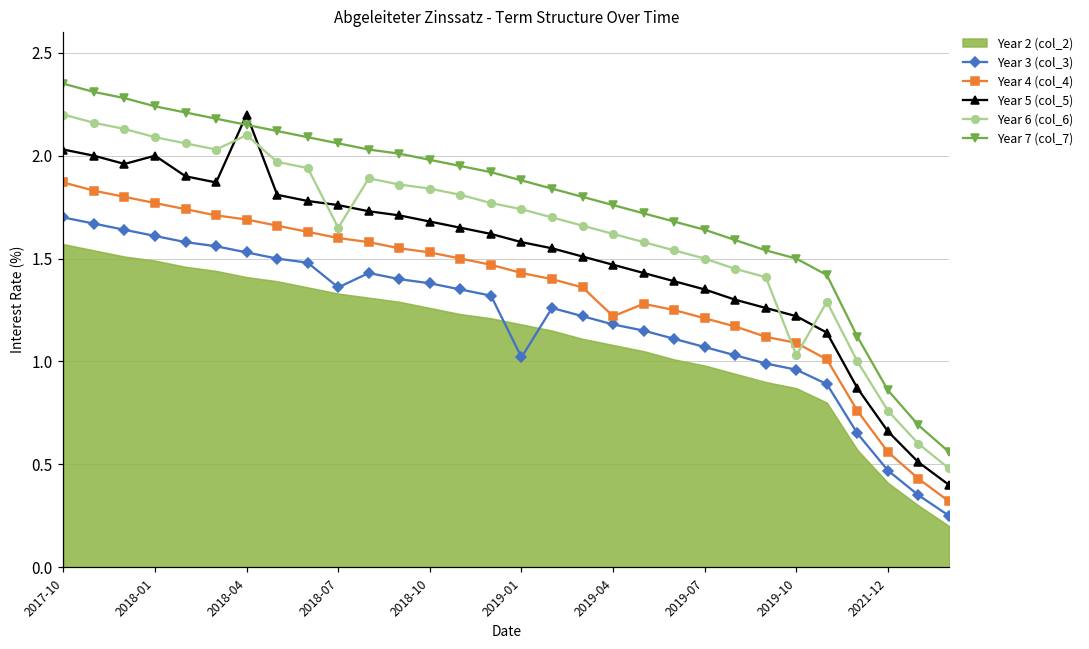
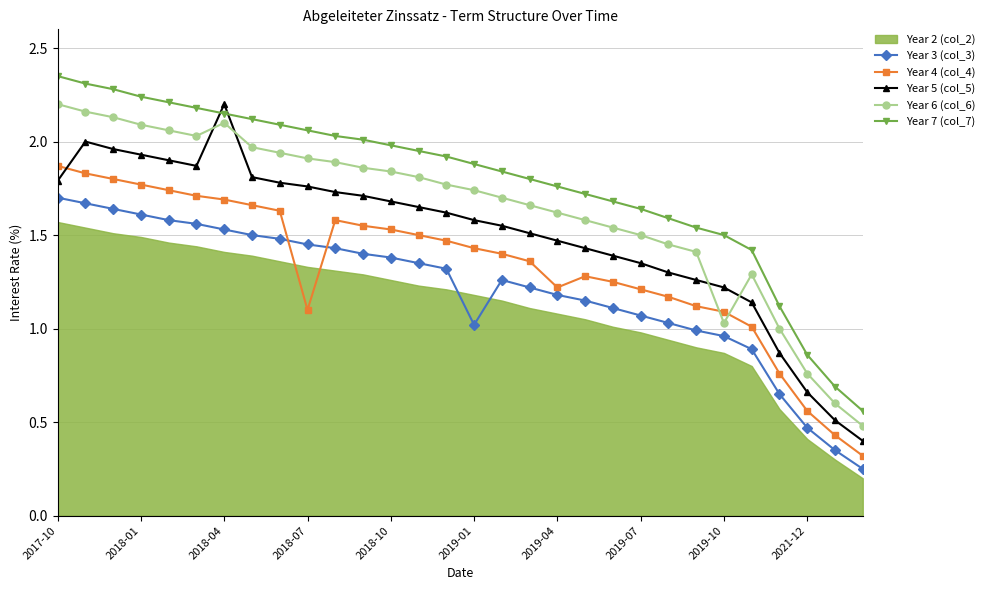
  {
    "Year 3 (col_3)": {
      "2017-10": 1.70,
      "2018-01": 1.61,
      "2018-04": 1.53,
-     "2018-07": 1.36,
+     "2018-07": 1.45,
      "2018-10": 1.38,
      "2019-01": 1.02,
      "2019-04": 1.18,
      "2019-07": 1.07,
      "2019-10": 0.96,
      "2021-12": 0.47
    },
    "Year 4 (col_4)": {
      "2017-10": 1.87,
      "2018-01": 1.77,
      "2018-04": 1.7,
-     "2018-07": 1.6,
+     "2018-07": 1.1,
      "2018-10": 1.53,
      "2019-01": 1.43,
      "2019-04": 1.22,
      "2019-07": 1.2,
      "2019-10": 1.1,
      "2021-12": 0.56
    },
    "Year 5 (col_5)": {
-     "2017-10": 2.03,
-     "2018-01": 2.00,
+     "2017-10": 1.79,
+     "2018-01": 1.93,
      "2018-04": 2.20,
      "2018-07": 1.76,
      "2018-10": 1.68,
      "2019-01": 1.58,
      "2019-04": 1.47,
      "2019-07": 1.35,
      "2019-10": 1.22,
      "2021-12": 0.66
    },
    "Year 6 (col_6)": {
      "2017-10": 2.20,
      "2018-01": 2.09,
      "2018-04": 2.10,
-     "2018-07": 1.65,
+     "2018-07": 1.91,
      "2018-10": 1.84,
      "2019-01": 1.74,
      "2019-04": 1.62,
      "2019-07": 1.50,
      "2019-10": 1.03,
      "2021-12": 0.76
    }
  }
